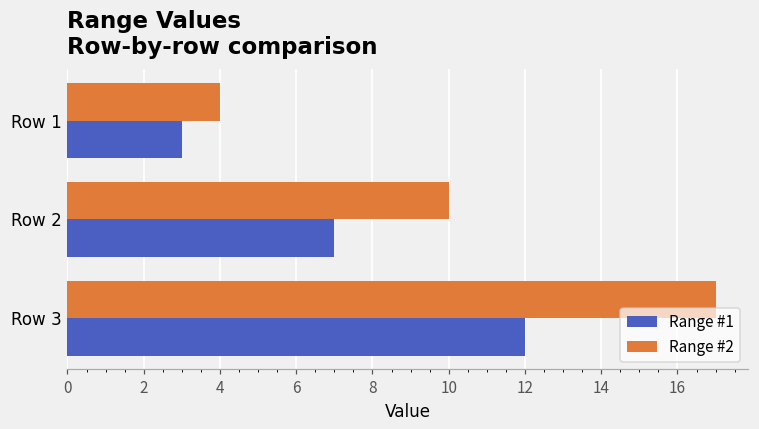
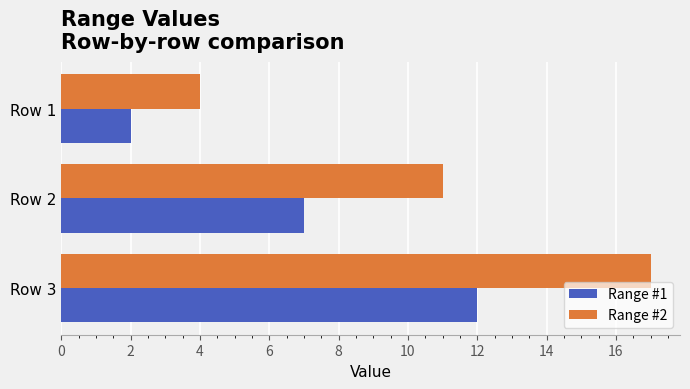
  {
    "Range #1": {
-     "Row 1": 3,
+     "Row 1": 2,
      "Row 2": 7,
      "Row 3": 12
    },
    "Range #2": {
      "Row 1": 4,
-     "Row 2": 10,
+     "Row 2": 11,
      "Row 3": 17
    }
  }
